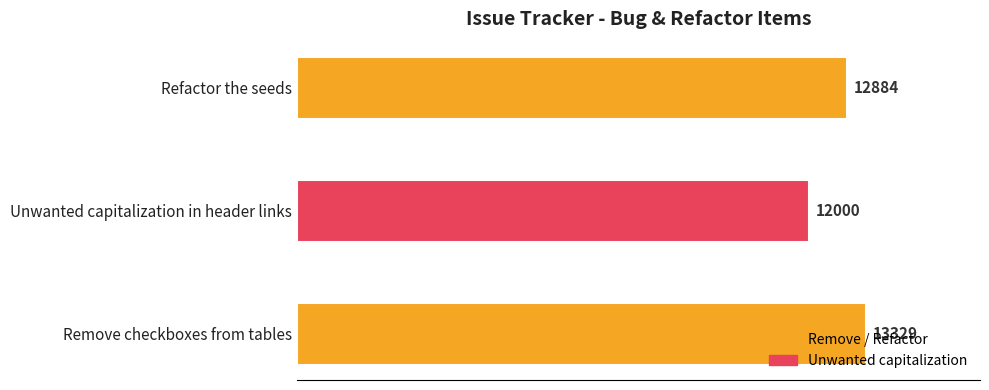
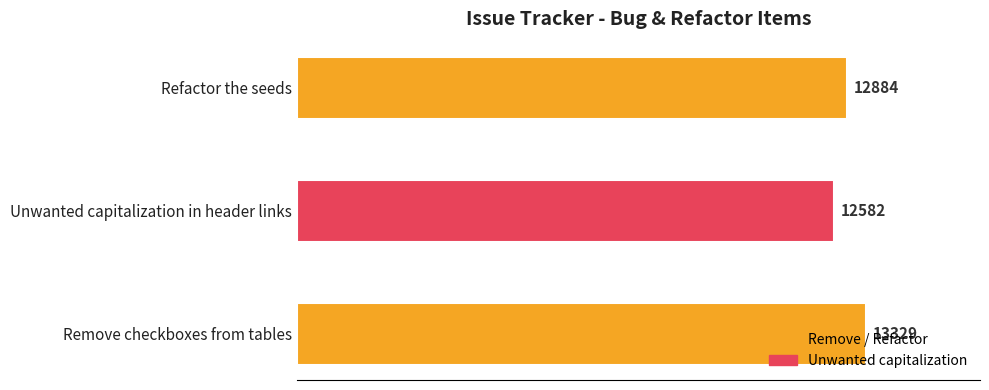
  {
    "Refactor the seeds": 12884,
-   "Unwanted capitalization in header links": 12000,
+   "Unwanted capitalization in header links": 12582,
    "Remove checkboxes from tables": 13329
  }
